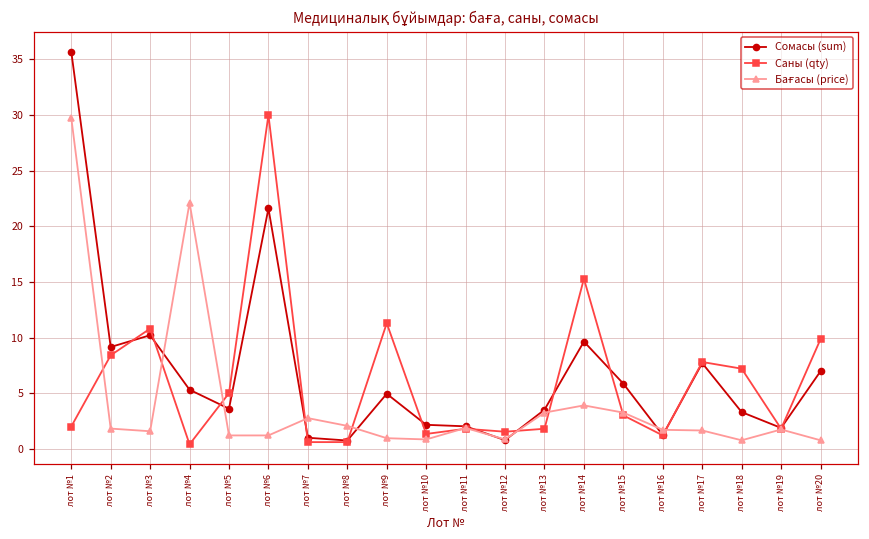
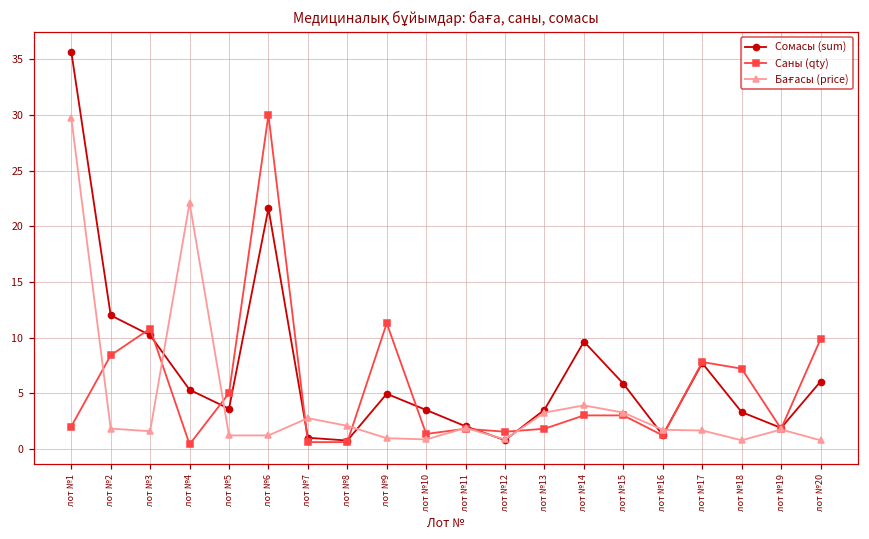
  {
    "Сомасы (sum)": {
      "лот №1": 35.7,
-     "лот №2": 9.1,
+     "лот №2": 12.0,
      "лот №3": 10.2,
      "лот №4": 5.3,
      "лот №5": 3.6,
      "лот №6": 21.6,
      "лот №7": 1.0,
      "лот №9": 4.9,
-     "лот №10": 2.2,
+     "лот №10": 3.5,
      "лот №13": 3.5,
      "лот №14": 9.6,
      "лот №15": 5.9,
      "лот №18": 3.3,
-     "лот №20": 7.0
+     "лот №20": 6.0
    },
    "Саны (qty)": {
      "лот №1": 2.0,
      "лот №2": 8.4,
      "лот №3": 10.8,
      "лот №4": 0.4,
      "лот №5": 5.0,
      "лот №6": 30.0,
      "лот №7": 0.6,
      "лот №9": 11.3,
      "лот №10": 1.3,
      "лот №12": 1.5,
      "лот №13": 1.8,
-     "лот №14": 15.3,
+     "лот №14": 3.0,
      "лот №18": 7.2,
      "лот №20": 9.9
    },
    "Бағасы (price)": {
      "лот №1": 29.8,
      "лот №2": 1.8,
      "лот №3": 1.6,
      "лот №4": 22.1,
      "лот №5": 1.2,
      "лот №6": 1.2,
      "лот №7": 2.8,
      "лот №8": 2.1,
      "лот №9": 1.0,
      "лот №10": 0.8,
      "лот №13": 3.3,
      "лот №14": 3.9,
      "лот №16": 1.7,
      "лот №17": 1.6,
      "лот №18": 0.8,
      "лот №20": 0.8
    }
  }
